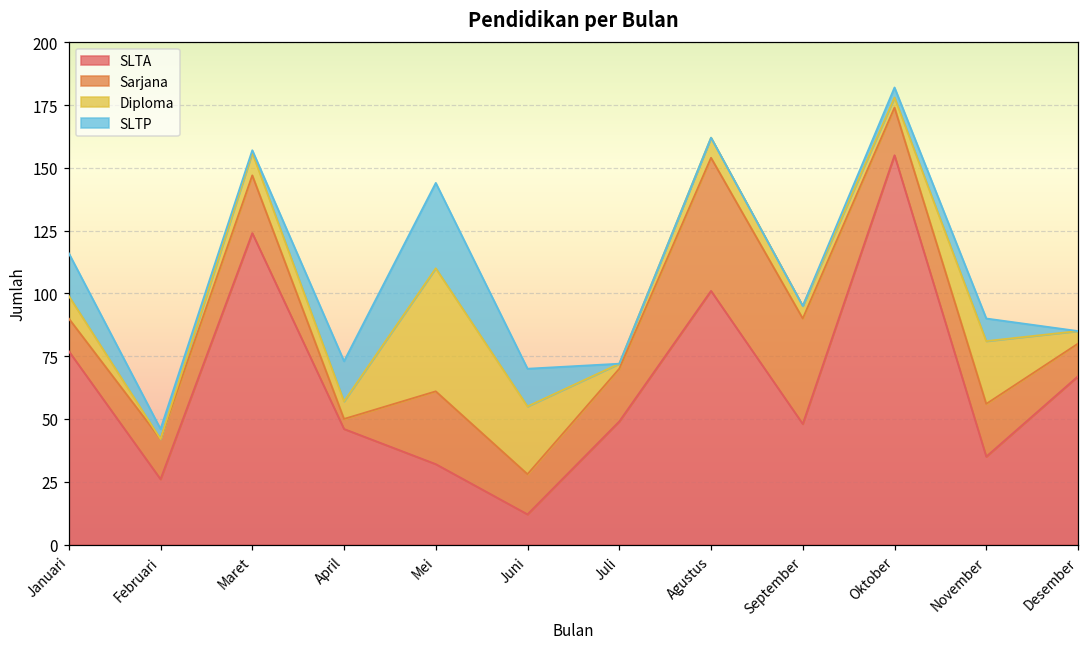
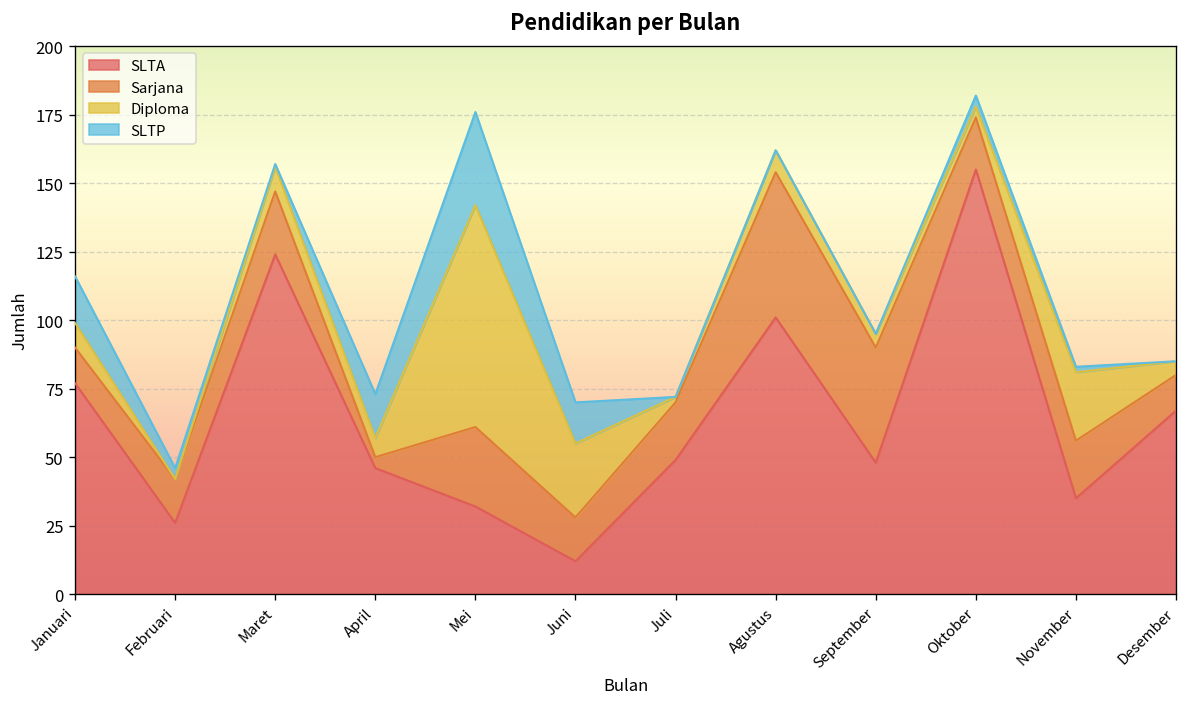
  {
    "Diploma": {
      "Januari": 9,
      "April": 7,
-     "Mei": 49,
+     "Mei": 81,
      "Juni": 27,
      "Oktober": 4,
      "November": 25
    },
    "SLTP": {
      "Januari": 17,
      "Februari": 4,
      "April": 16,
      "Mei": 34,
      "Juni": 15,
      "Oktober": 4,
-     "November": 9
+     "November": 2
    }
  }
